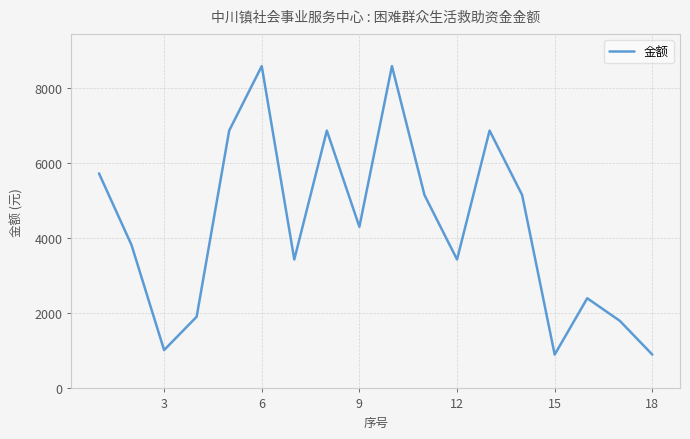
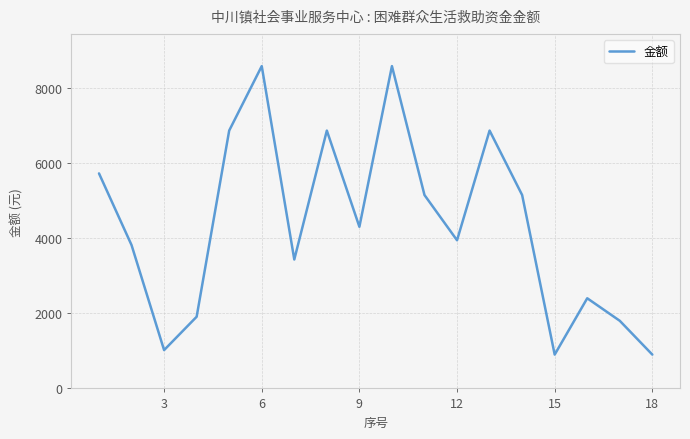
  {
    "3": 1000,
    "6": 8600,
    "9": 4300,
-   "12": 3400,
+   "12": 3900,
    "15": 900,
    "18": 900
  }
